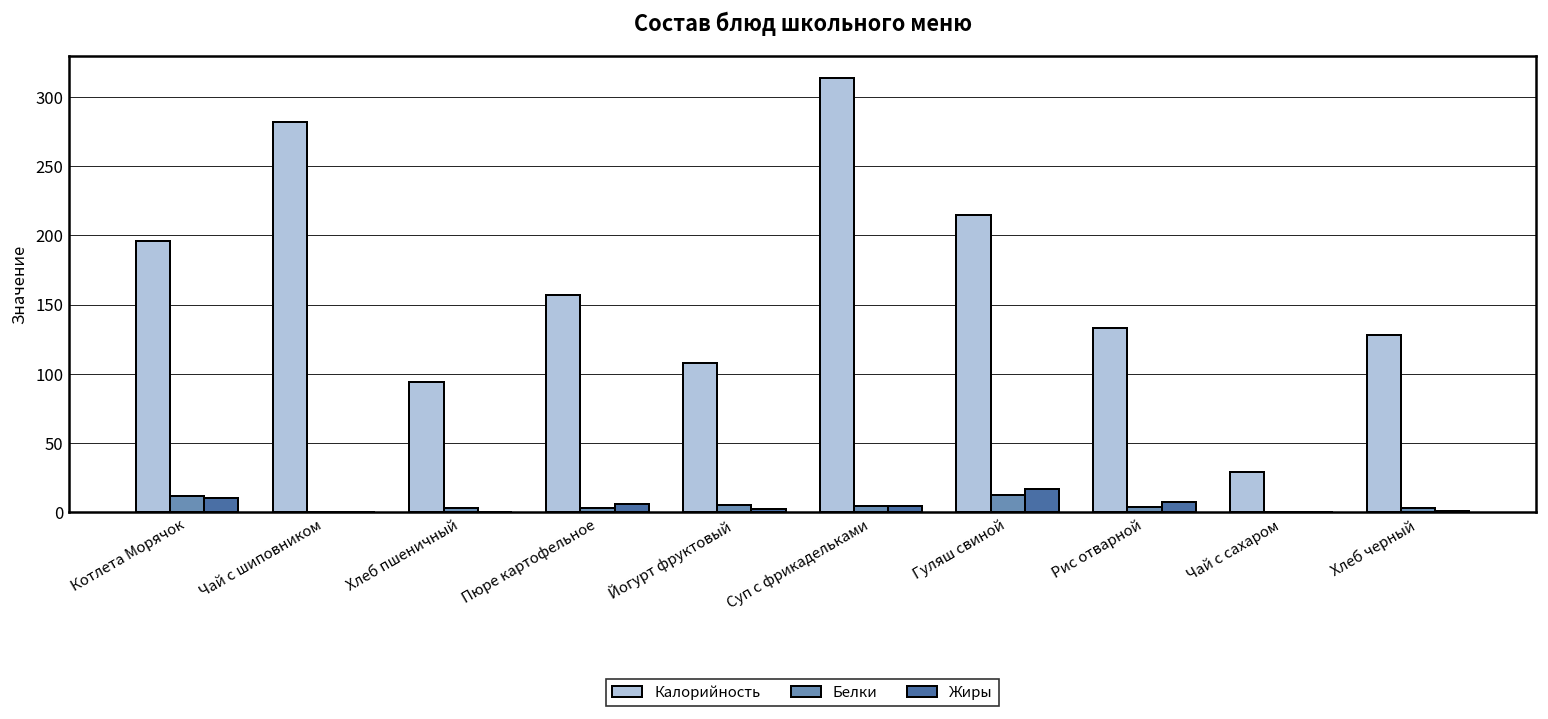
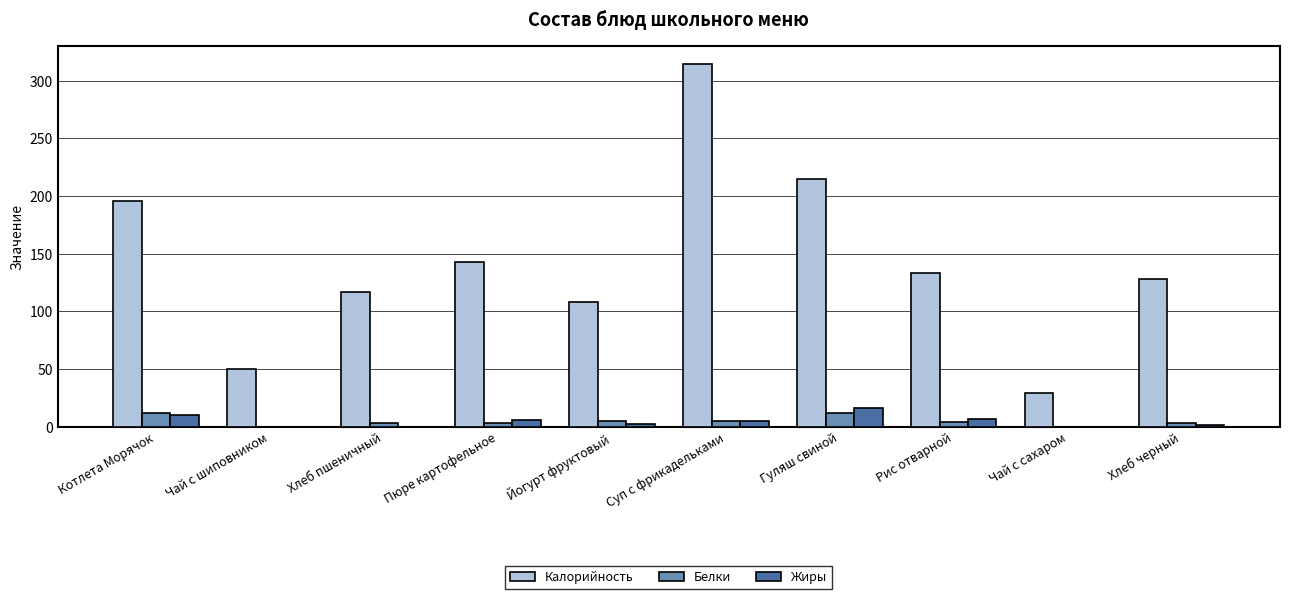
  {
    "Калорийность": {
      "Котлета Морячок": 196,
-     "Чай с шиповником": 282,
-     "Хлеб пшеничный": 94,
-     "Пюре картофельное": 157,
+     "Чай с шиповником": 50,
+     "Хлеб пшеничный": 117,
+     "Пюре картофельное": 143,
      "Йогурт фруктовый": 108,
      "Суп с фрикадельками": 314,
      "Гуляш свиной": 215,
      "Рис отварной": 133,
      "Чай с сахаром": 29,
      "Хлеб черный": 128
    }
  }
